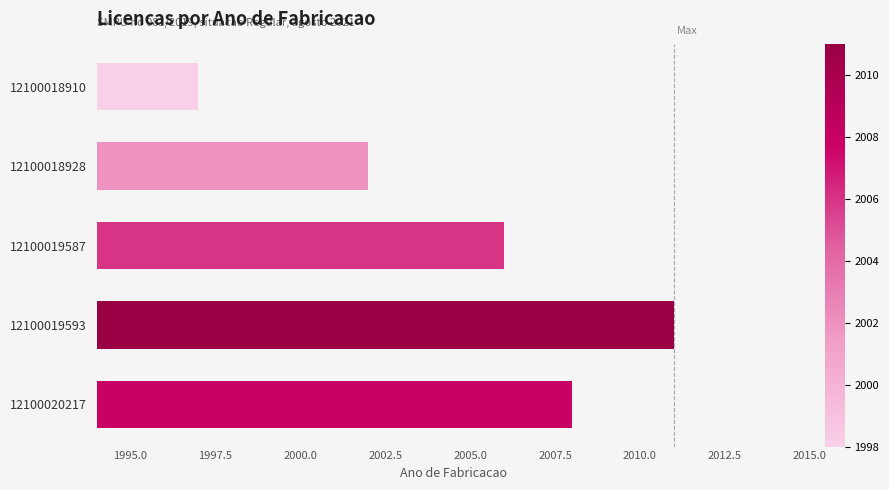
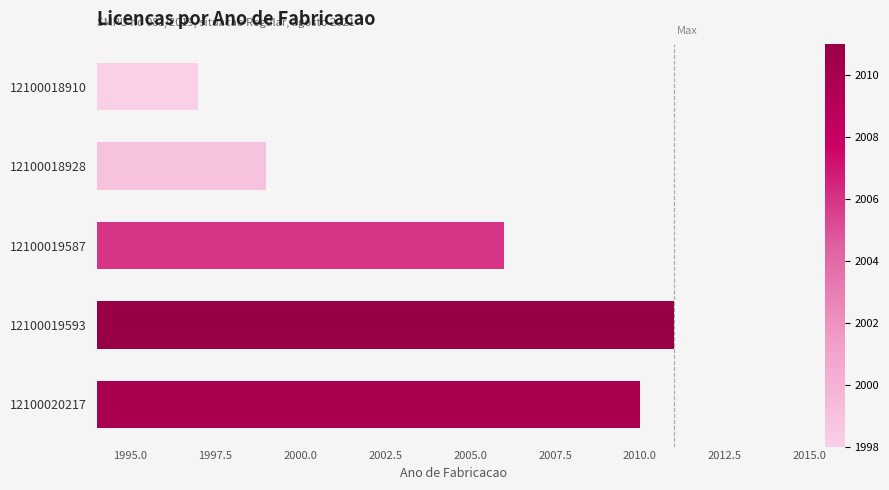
  {
    "12100018910": 1997,
-   "12100018928": 2002,
+   "12100018928": 1999,
    "12100019587": 2006,
    "12100019593": 2011,
-   "12100020217": 2008
+   "12100020217": 2010
  }
